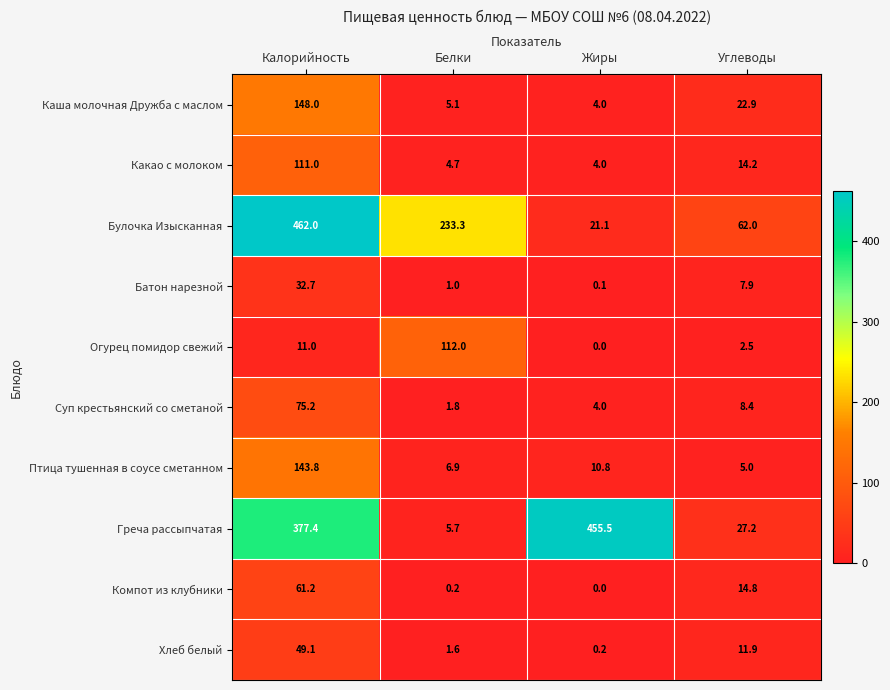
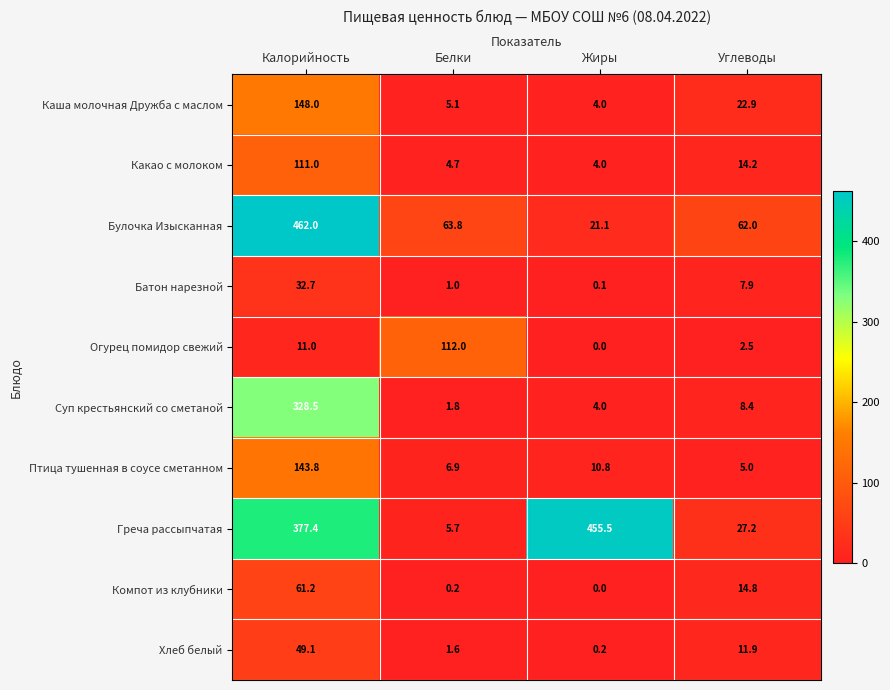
  {
    "Каша молочная Дружба с маслом": {
      "Калорийность": 148.0,
      "Белки": 5.1,
      "Жиры": 4.0,
      "Углеводы": 22.9
    },
    "Какао с молоком": {
      "Калорийность": 111.0,
      "Белки": 4.7,
      "Жиры": 4.0,
      "Углеводы": 14.2
    },
    "Булочка Изысканная": {
      "Калорийность": 462.0,
-     "Белки": 233.3,
+     "Белки": 63.8,
      "Жиры": 21.1,
      "Углеводы": 62.0
    },
    "Батон нарезной": {
      "Калорийность": 32.7,
      "Белки": 1.0,
      "Жиры": 0.1,
      "Углеводы": 7.9
    },
    "Огурец помидор свежий": {
      "Калорийность": 11.0,
      "Белки": 112.0,
      "Жиры": 0.0,
      "Углеводы": 2.5
    },
    "Суп крестьянский со сметаной": {
-     "Калорийность": 75.2,
+     "Калорийность": 328.5,
      "Белки": 1.8,
      "Жиры": 4.0,
      "Углеводы": 8.4
    },
    "Птица тушенная в соусе сметанном": {
      "Калорийность": 143.8,
      "Белки": 6.9,
      "Жиры": 10.8,
      "Углеводы": 5.0
    },
    "Греча рассыпчатая": {
      "Калорийность": 377.4,
      "Белки": 5.7,
      "Жиры": 455.5,
      "Углеводы": 27.2
    },
    "Компот из клубники": {
      "Калорийность": 61.2,
      "Белки": 0.2,
      "Жиры": 0.0,
      "Углеводы": 14.8
    },
    "Хлеб белый": {
      "Калорийность": 49.1,
      "Белки": 1.6,
      "Жиры": 0.2,
      "Углеводы": 11.9
    }
  }
